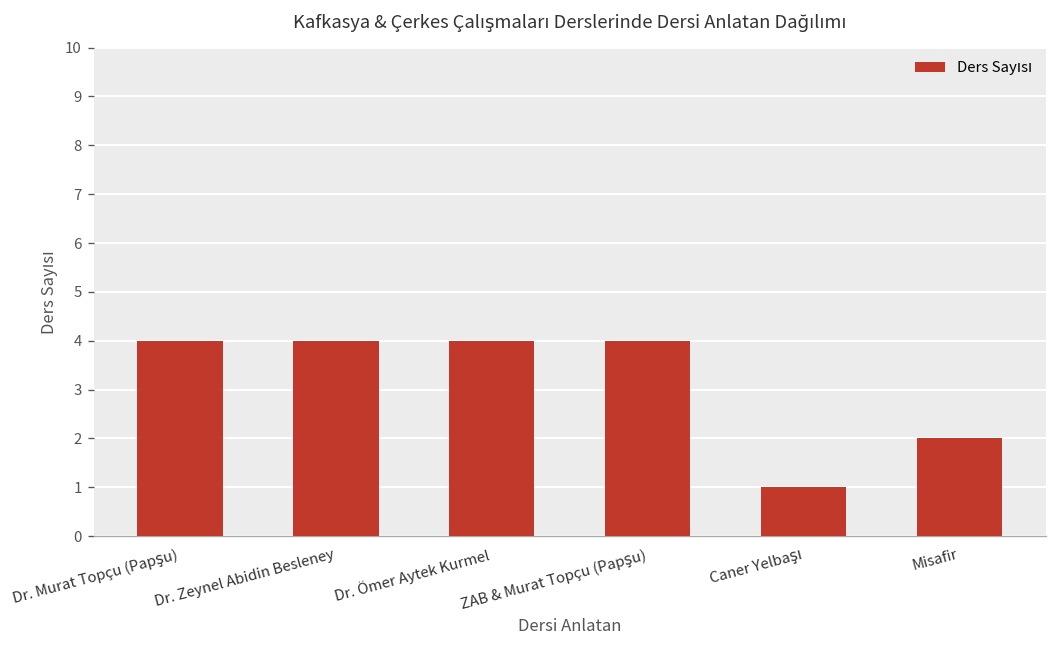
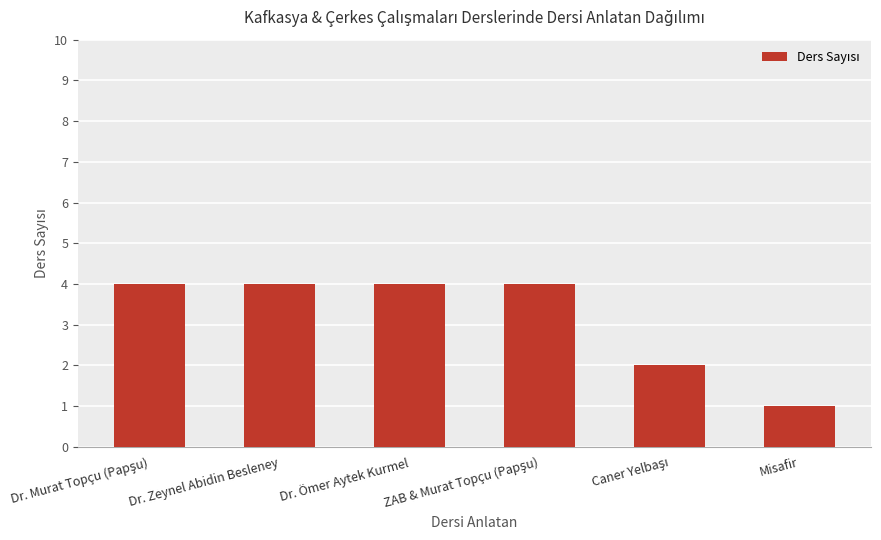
  {
    "Dr. Murat Topçu (Papşu)": 4,
    "Dr. Zeynel Abidin Besleney": 4,
    "Dr. Ömer Aytek Kurmel": 4,
    "ZAB & Murat Topçu (Papşu)": 4,
-   "Caner Yelbaşı": 1,
-   "Misafir": 2
+   "Caner Yelbaşı": 2,
+   "Misafir": 1
  }
